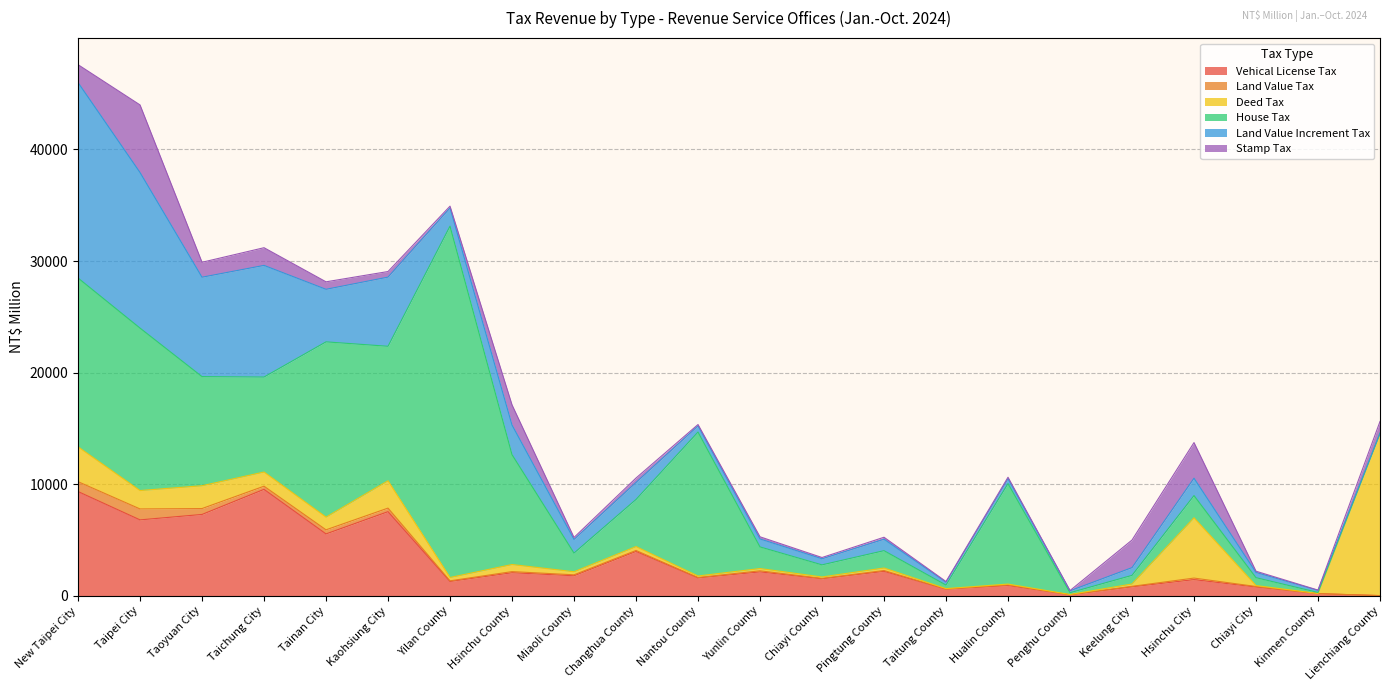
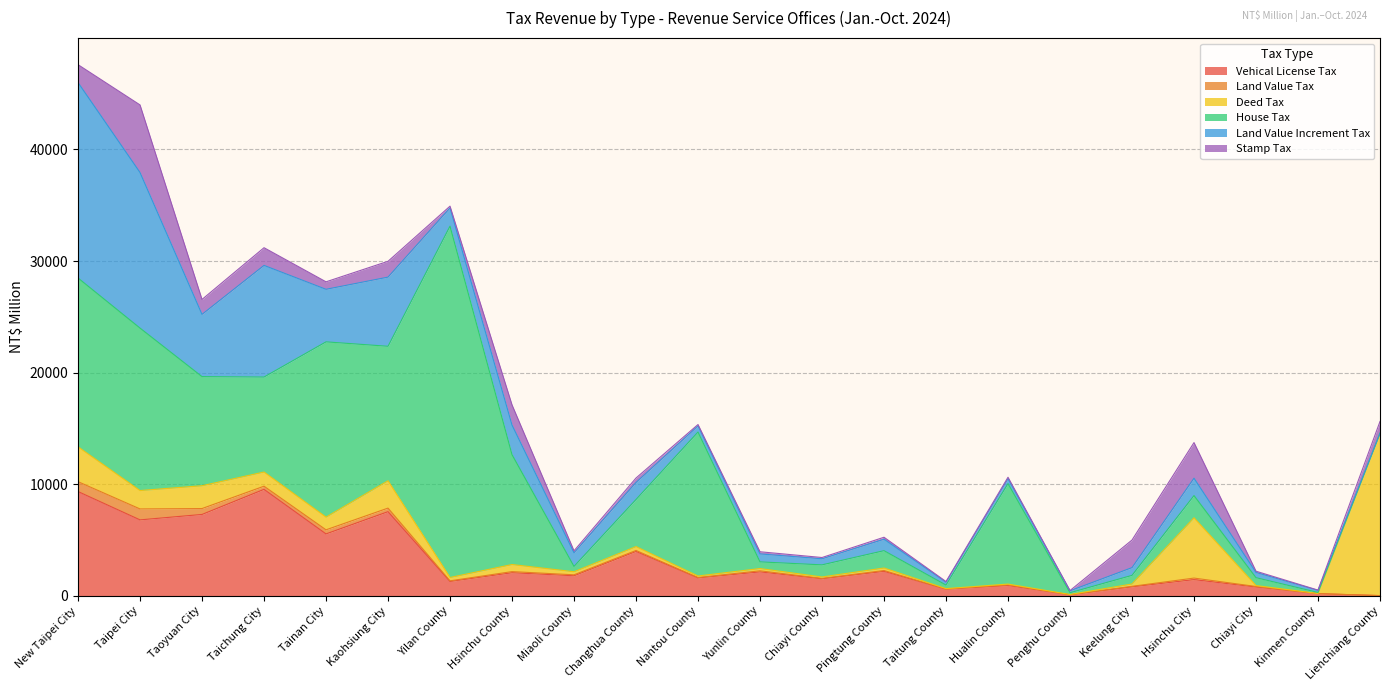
  {
    "Deed Tax": {
      "New Taipei City": 3100,
      "Taipei City": 1600,
      "Taoyuan City": 2000,
      "Taichung City": 1300,
      "Tainan City": 1100,
      "Kaohsiung City": 2500,
      "Yilan County": 300,
      "Hsinchu County": 600,
      "Miaoli County": 300,
      "Changhua County": 300,
      "Hsinchu City": 5400
    },
    "House Tax": {
      "New Taipei City": 15100,
      "Taipei City": 14600,
      "Taoyuan City": 9800,
      "Taichung City": 8500,
      "Tainan City": 15700,
      "Kaohsiung City": 12100,
      "Yilan County": 31500,
      "Hsinchu County": 9800,
-     "Miaoli County": 1700,
+     "Miaoli County": 500,
      "Changhua County": 4200,
      "Nantou County": 12900,
-     "Yunlin County": 1900,
+     "Yunlin County": 600,
      "Chiayi County": 1100,
      "Pingtung County": 1600,
      "Taitung County": 300,
      "Hualin County": 9000,
      "Keelung City": 800,
      "Hsinchu City": 2000,
      "Chiayi City": 700
    },
    "Land Value Increment Tax": {
      "New Taipei City": 17500,
      "Taipei City": 13900,
-     "Taoyuan City": 8900,
+     "Taoyuan City": 5600,
      "Taichung City": 10000,
      "Tainan City": 4700,
      "Kaohsiung City": 6200,
      "Hsinchu County": 2700,
      "Changhua County": 1500,
      "Keelung City": 700,
      "Hsinchu City": 1600
    },
    "Stamp Tax": {
      "New Taipei City": 1600,
      "Taipei City": 6100,
      "Taoyuan City": 1300,
      "Taichung City": 1600,
      "Tainan City": 700,
-     "Kaohsiung City": 500,
+     "Kaohsiung City": 1400,
      "Hsinchu County": 1800,
      "Changhua County": 400,
      "Keelung City": 2500,
      "Hsinchu City": 3200,
      "Lienchiang County": 1000
    }
  }
